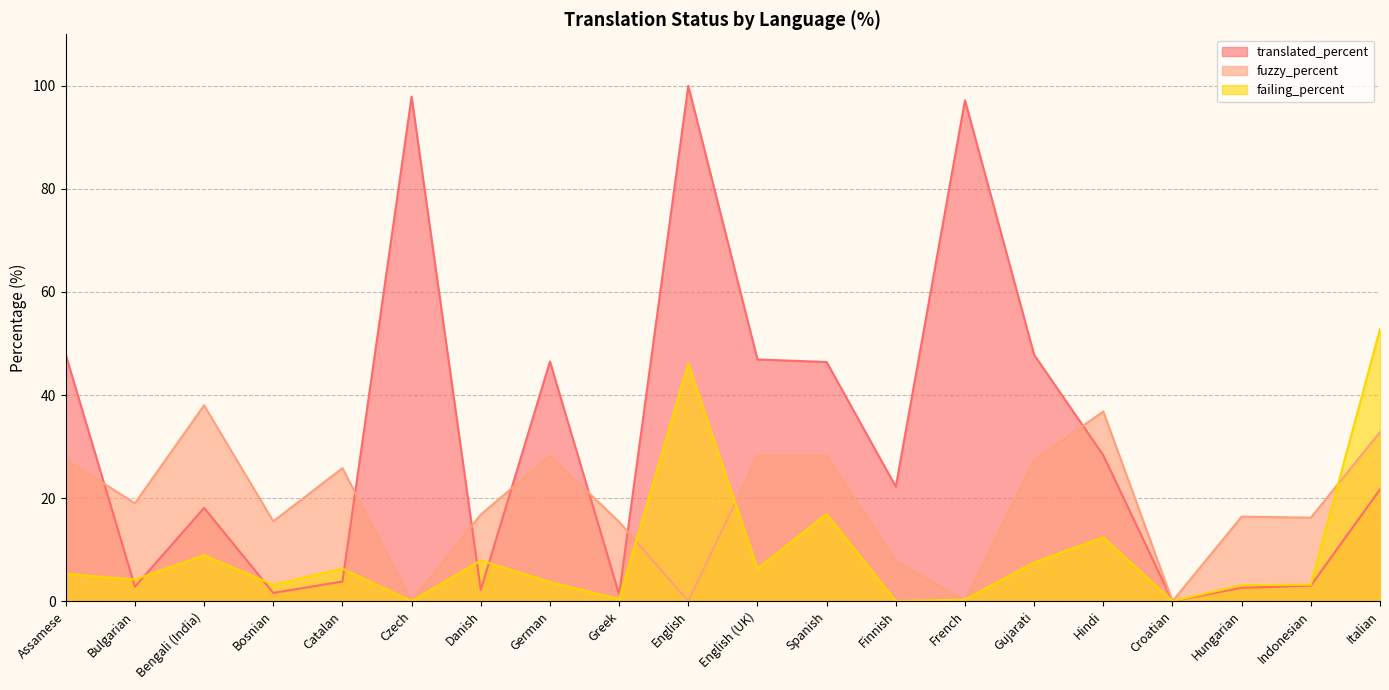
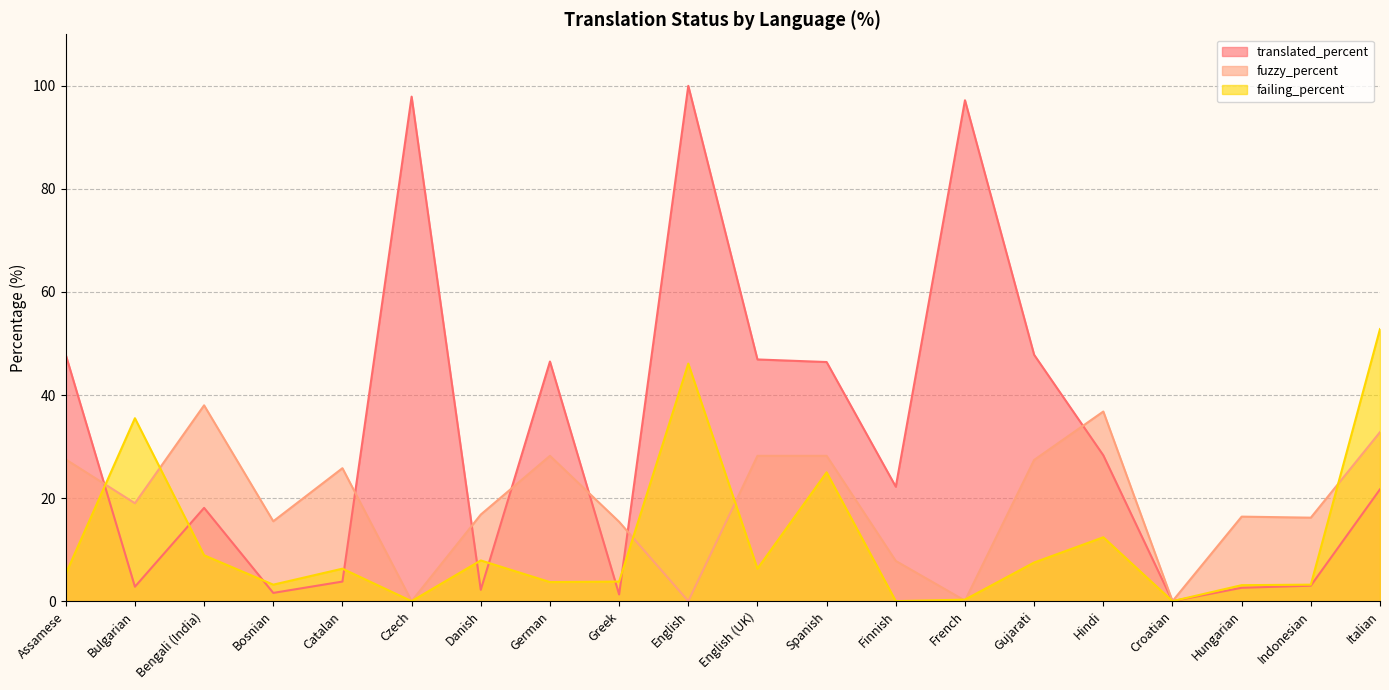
  {
    "failing_percent": {
      "Assamese": 5,
-     "Bulgarian": 4,
+     "Bulgarian": 36,
      "Bengali (India)": 9,
      "Bosnian": 3,
      "Catalan": 6,
      "Danish": 8,
      "German": 4,
-     "Greek": 0,
+     "Greek": 4,
      "English": 46,
      "English (UK)": 6,
-     "Spanish": 17,
+     "Spanish": 25,
      "Finnish": 0,
      "Gujarati": 8,
      "Hindi": 12,
      "Italian": 53
    }
  }
